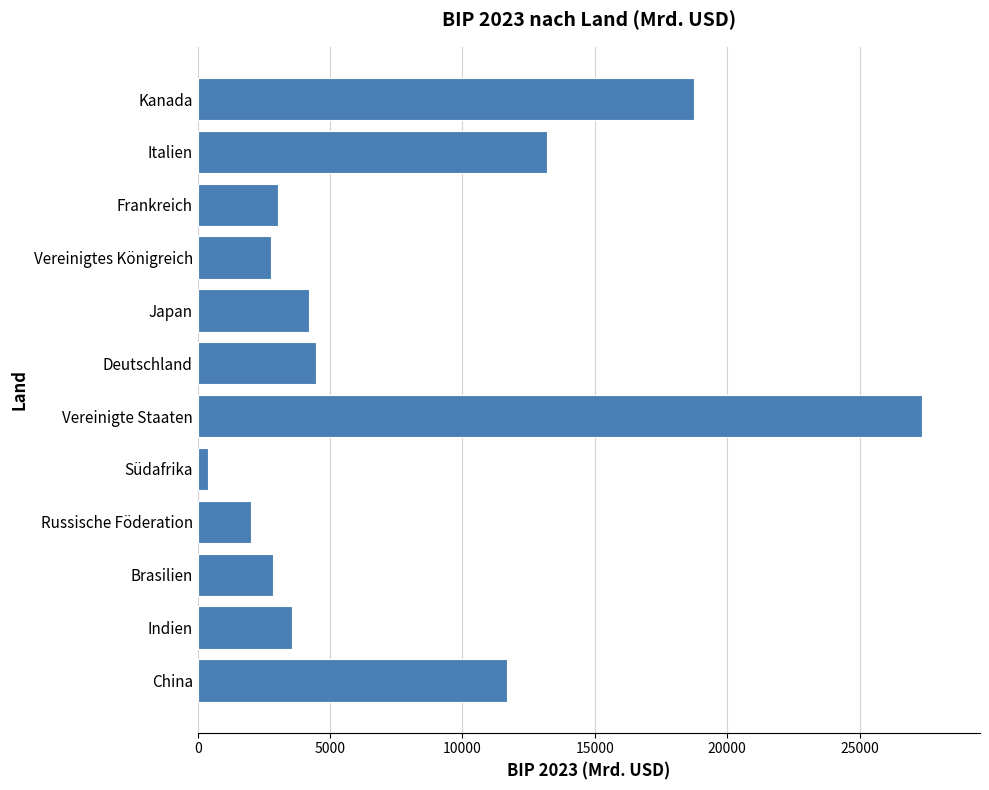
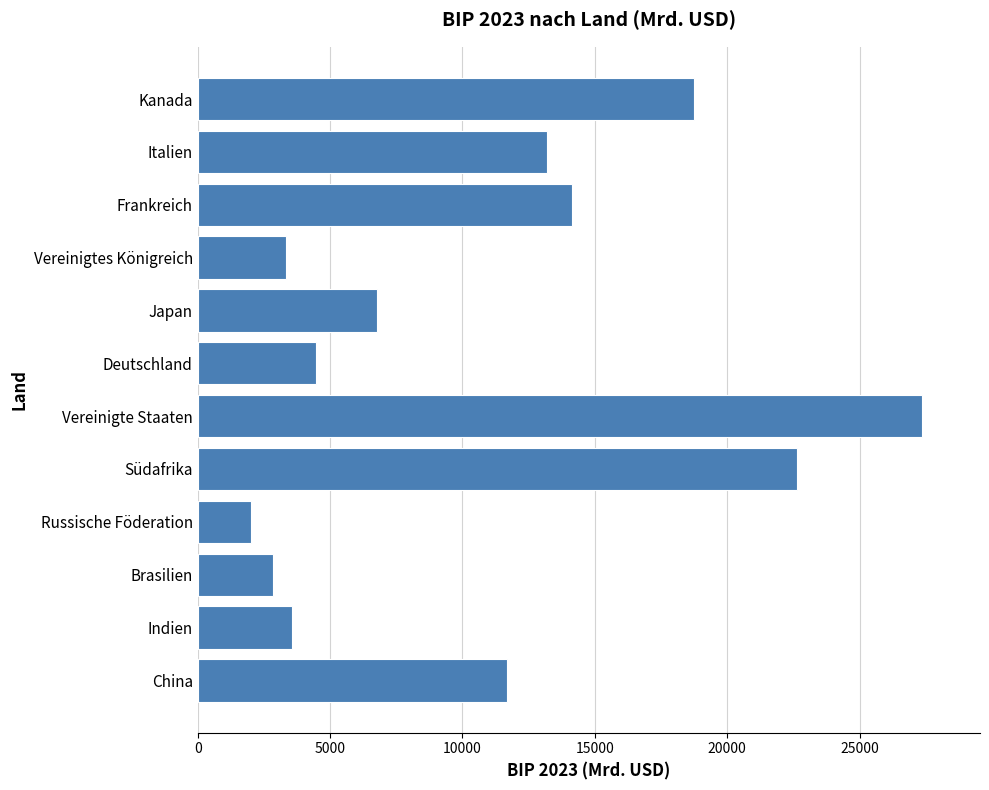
  {
    "Kanada": 18700,
    "Italien": 13200,
-   "Frankreich": 3000,
-   "Vereinigtes Königreich": 2800,
-   "Japan": 4200,
+   "Frankreich": 14100,
+   "Vereinigtes Königreich": 3300,
+   "Japan": 6800,
    "Deutschland": 4500,
    "Vereinigte Staaten": 27400,
-   "Südafrika": 400,
+   "Südafrika": 22600,
    "Russische Föderation": 2000,
    "Brasilien": 2900,
    "Indien": 3600,
    "China": 11700
  }
